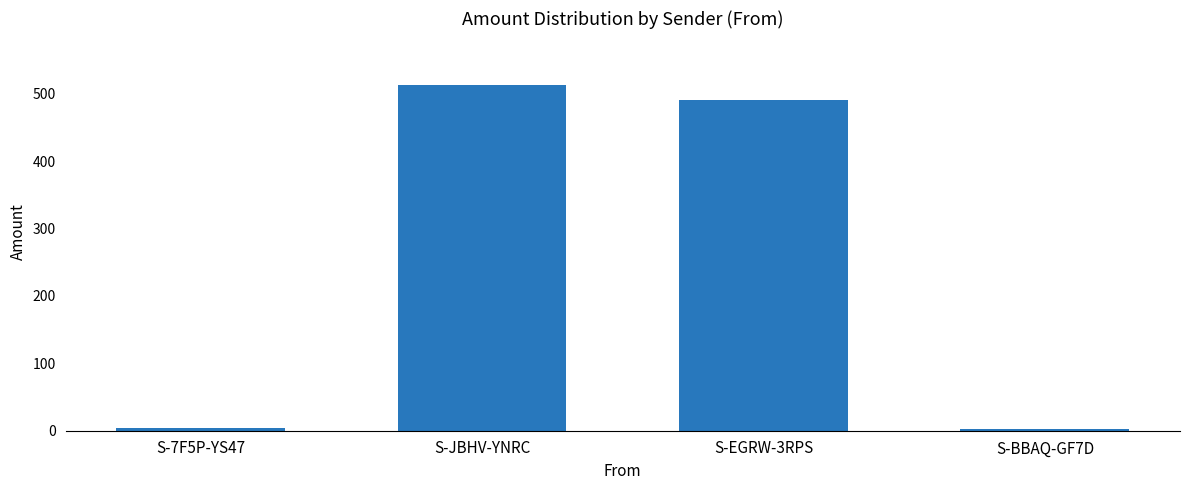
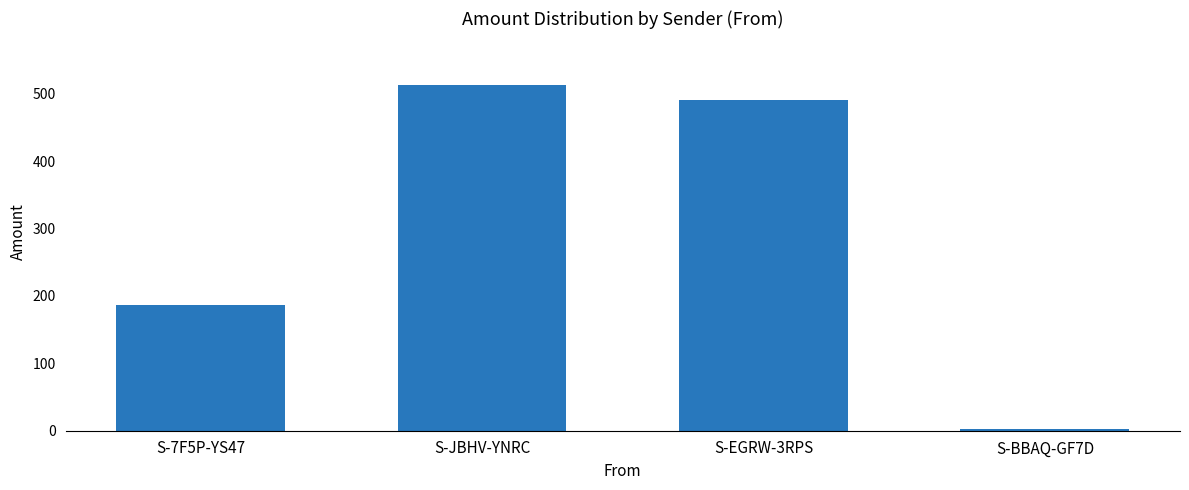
  {
-   "S-7F5P-YS47": 0,
+   "S-7F5P-YS47": 190,
    "S-JBHV-YNRC": 510,
    "S-EGRW-3RPS": 490
  }
